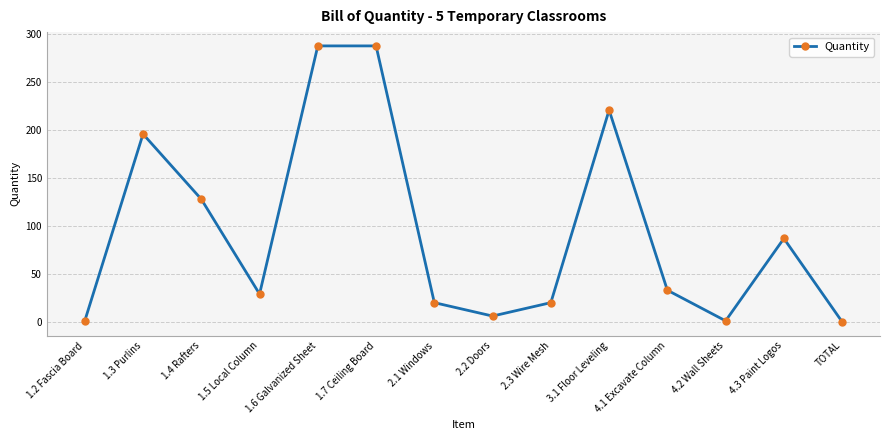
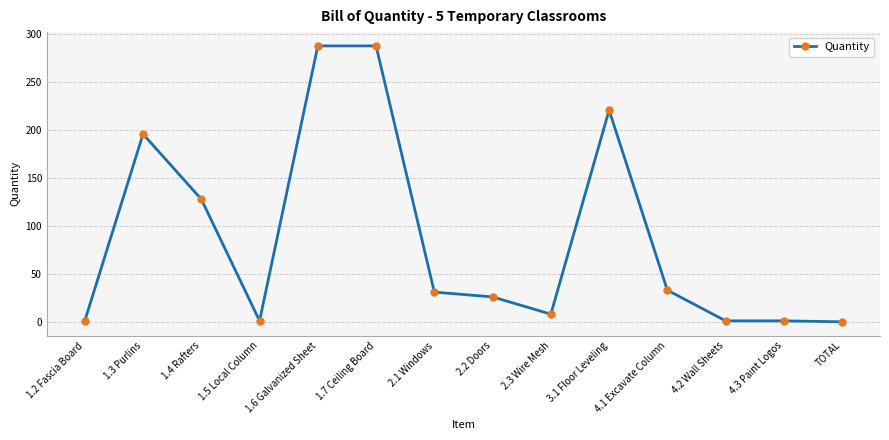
  {
    "1.2 Fascia Board": 0,
    "1.3 Purlins": 200,
    "1.4 Rafters": 130,
-   "1.5 Local Column": 30,
+   "1.5 Local Column": 0,
    "1.6 Galvanized Sheet": 290,
    "1.7 Ceiling Board": 290,
-   "2.1 Windows": 20,
-   "2.2 Doors": 10,
-   "2.3 Wire Mesh": 20,
+   "2.1 Windows": 30,
+   "2.2 Doors": 30,
+   "2.3 Wire Mesh": 10,
    "3.1 Floor Leveling": 220,
    "4.1 Excavate Column": 30,
    "4.2 Wall Sheets": 0,
-   "4.3 Paint Logos": 90,
+   "4.3 Paint Logos": 0,
    "TOTAL": 0
  }
